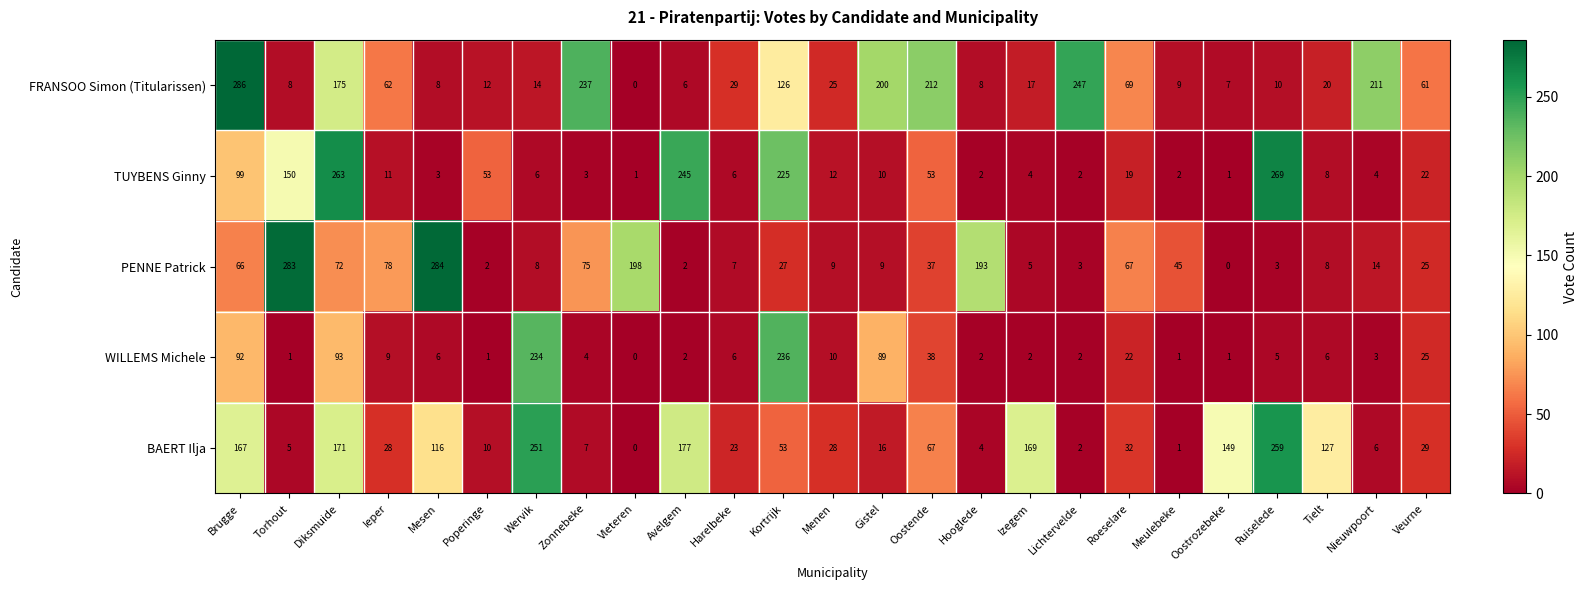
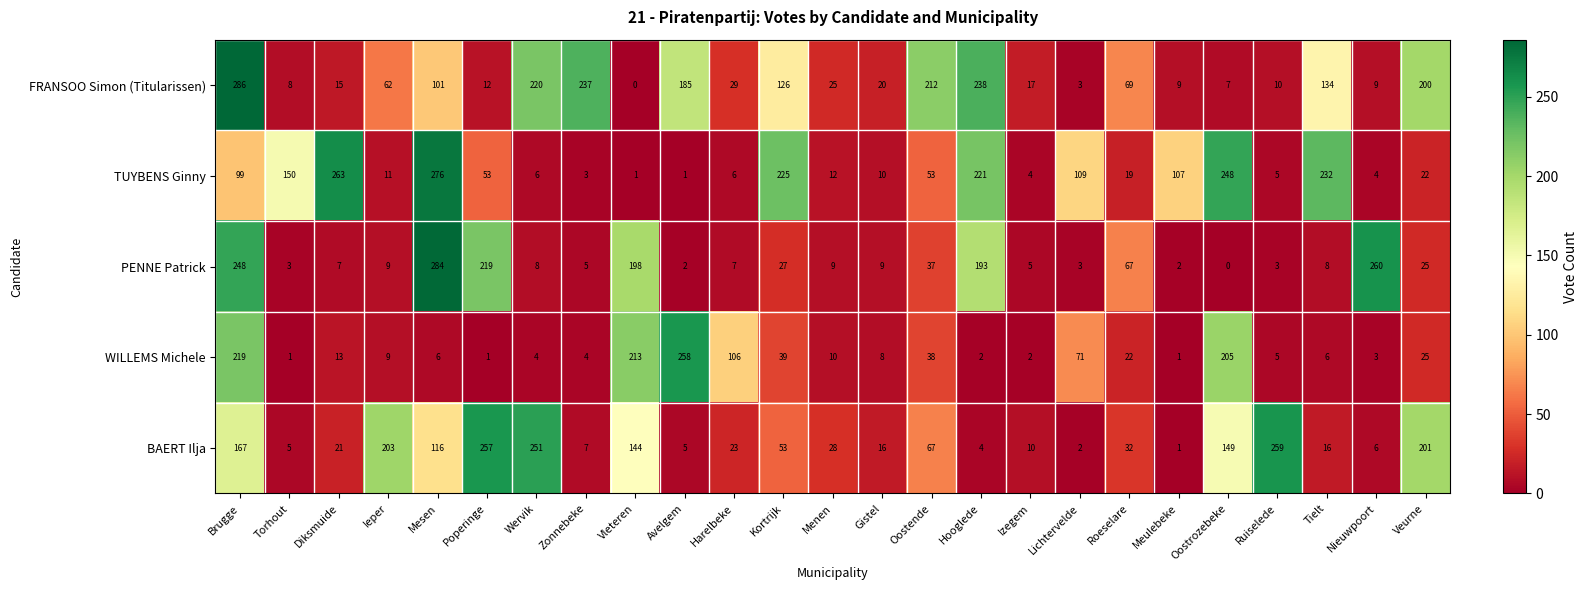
  {
    "FRANSOO Simon (Titularissen)": {
      "Brugge": 286,
      "Torhout": 8,
-     "Diksmuide": 175,
+     "Diksmuide": 15,
      "Ieper": 62,
-     "Mesen": 8,
+     "Mesen": 101,
      "Poperinge": 12,
-     "Wervik": 14,
+     "Wervik": 220,
      "Zonnebeke": 237,
      "Vleteren": 0,
-     "Avelgem": 6,
+     "Avelgem": 185,
      "Harelbeke": 29,
      "Kortrijk": 126,
      "Menen": 25,
-     "Gistel": 200,
+     "Gistel": 20,
      "Oostende": 212,
-     "Hooglede": 8,
+     "Hooglede": 238,
      "Izegem": 17,
-     "Lichtervelde": 247,
+     "Lichtervelde": 3,
      "Roeselare": 69,
      "Meulebeke": 9,
      "Oostrozebeke": 7,
      "Ruiselede": 10,
-     "Tielt": 20,
-     "Nieuwpoort": 211,
-     "Veurne": 61
+     "Tielt": 134,
+     "Nieuwpoort": 9,
+     "Veurne": 200
    },
    "TUYBENS Ginny": {
      "Brugge": 99,
      "Torhout": 150,
      "Diksmuide": 263,
      "Ieper": 11,
-     "Mesen": 3,
+     "Mesen": 276,
      "Poperinge": 53,
      "Wervik": 6,
      "Zonnebeke": 3,
      "Vleteren": 1,
-     "Avelgem": 245,
+     "Avelgem": 1,
      "Harelbeke": 6,
      "Kortrijk": 225,
      "Menen": 12,
      "Gistel": 10,
      "Oostende": 53,
-     "Hooglede": 2,
+     "Hooglede": 221,
      "Izegem": 4,
-     "Lichtervelde": 2,
+     "Lichtervelde": 109,
      "Roeselare": 19,
-     "Meulebeke": 2,
-     "Oostrozebeke": 1,
-     "Ruiselede": 269,
-     "Tielt": 8,
+     "Meulebeke": 107,
+     "Oostrozebeke": 248,
+     "Ruiselede": 5,
+     "Tielt": 232,
      "Nieuwpoort": 4,
      "Veurne": 22
    },
    "PENNE Patrick": {
-     "Brugge": 66,
-     "Torhout": 283,
-     "Diksmuide": 72,
-     "Ieper": 78,
+     "Brugge": 248,
+     "Torhout": 3,
+     "Diksmuide": 7,
+     "Ieper": 9,
      "Mesen": 284,
-     "Poperinge": 2,
+     "Poperinge": 219,
      "Wervik": 8,
-     "Zonnebeke": 75,
+     "Zonnebeke": 5,
      "Vleteren": 198,
      "Avelgem": 2,
      "Harelbeke": 7,
      "Kortrijk": 27,
      "Menen": 9,
      "Gistel": 9,
      "Oostende": 37,
      "Hooglede": 193,
      "Izegem": 5,
      "Lichtervelde": 3,
      "Roeselare": 67,
-     "Meulebeke": 45,
+     "Meulebeke": 2,
      "Oostrozebeke": 0,
      "Ruiselede": 3,
      "Tielt": 8,
-     "Nieuwpoort": 14,
+     "Nieuwpoort": 260,
      "Veurne": 25
    },
    "WILLEMS Michele": {
-     "Brugge": 92,
+     "Brugge": 219,
      "Torhout": 1,
-     "Diksmuide": 93,
+     "Diksmuide": 13,
      "Ieper": 9,
      "Mesen": 6,
      "Poperinge": 1,
-     "Wervik": 234,
+     "Wervik": 4,
      "Zonnebeke": 4,
-     "Vleteren": 0,
-     "Avelgem": 2,
-     "Harelbeke": 6,
-     "Kortrijk": 236,
+     "Vleteren": 213,
+     "Avelgem": 258,
+     "Harelbeke": 106,
+     "Kortrijk": 39,
      "Menen": 10,
-     "Gistel": 89,
+     "Gistel": 8,
      "Oostende": 38,
      "Hooglede": 2,
      "Izegem": 2,
-     "Lichtervelde": 2,
+     "Lichtervelde": 71,
      "Roeselare": 22,
      "Meulebeke": 1,
-     "Oostrozebeke": 1,
+     "Oostrozebeke": 205,
      "Ruiselede": 5,
      "Tielt": 6,
      "Nieuwpoort": 3,
      "Veurne": 25
    },
    "BAERT Ilja": {
      "Brugge": 167,
      "Torhout": 5,
-     "Diksmuide": 171,
-     "Ieper": 28,
+     "Diksmuide": 21,
+     "Ieper": 203,
      "Mesen": 116,
-     "Poperinge": 10,
+     "Poperinge": 257,
      "Wervik": 251,
      "Zonnebeke": 7,
-     "Vleteren": 0,
-     "Avelgem": 177,
+     "Vleteren": 144,
+     "Avelgem": 5,
      "Harelbeke": 23,
      "Kortrijk": 53,
      "Menen": 28,
      "Gistel": 16,
      "Oostende": 67,
      "Hooglede": 4,
-     "Izegem": 169,
+     "Izegem": 10,
      "Lichtervelde": 2,
      "Roeselare": 32,
      "Meulebeke": 1,
      "Oostrozebeke": 149,
      "Ruiselede": 259,
-     "Tielt": 127,
+     "Tielt": 16,
      "Nieuwpoort": 6,
-     "Veurne": 29
+     "Veurne": 201
    }
  }
